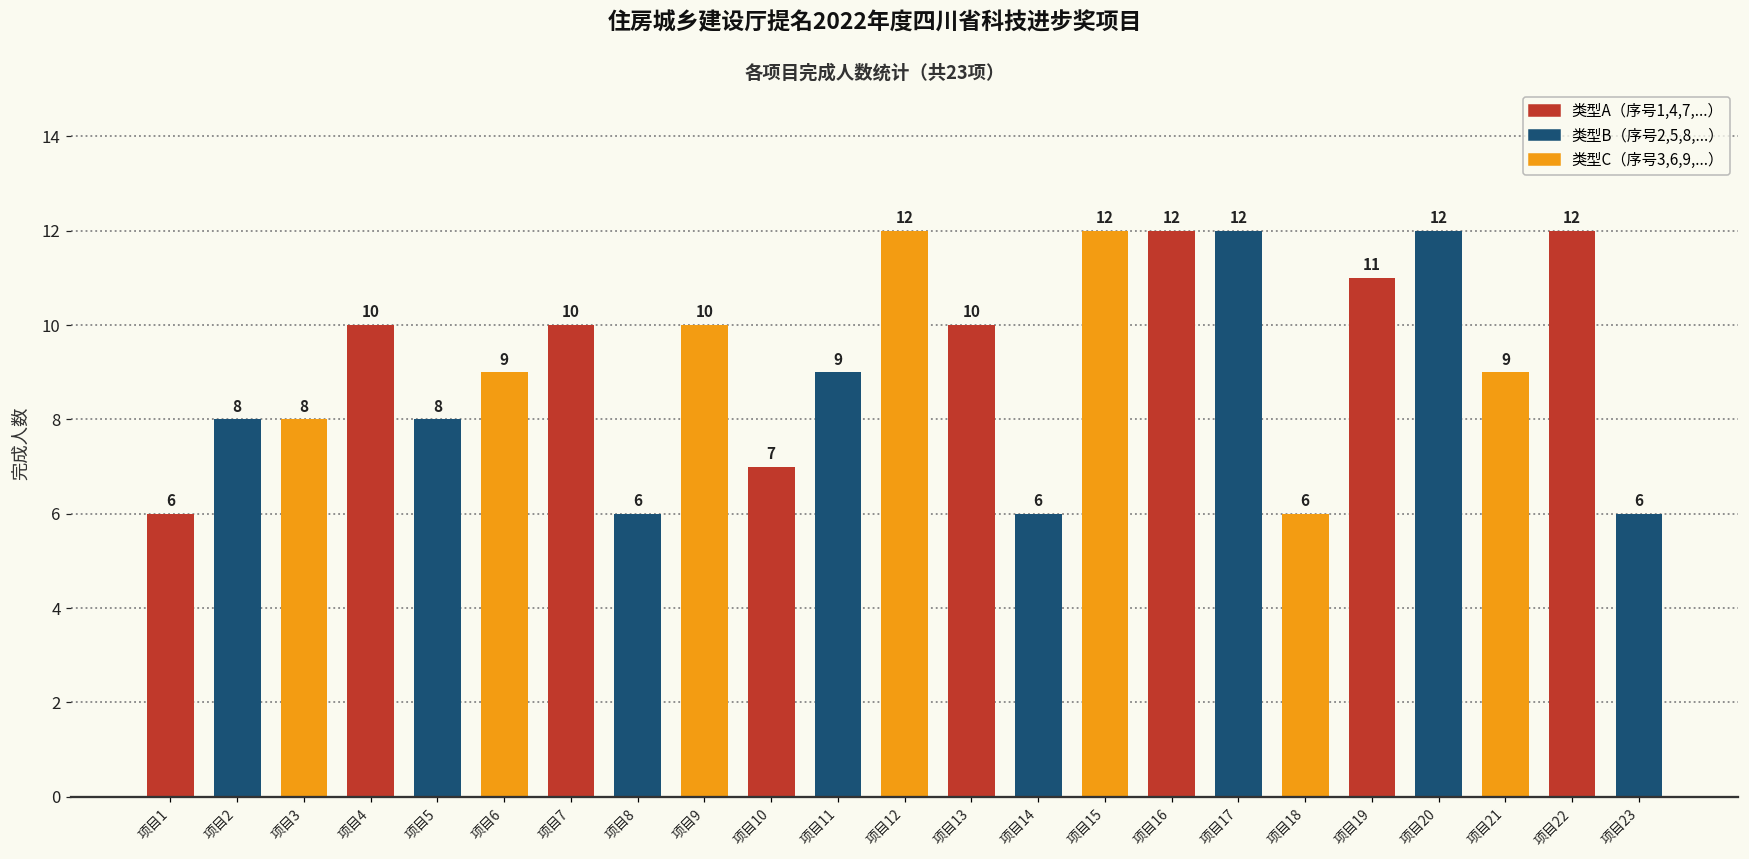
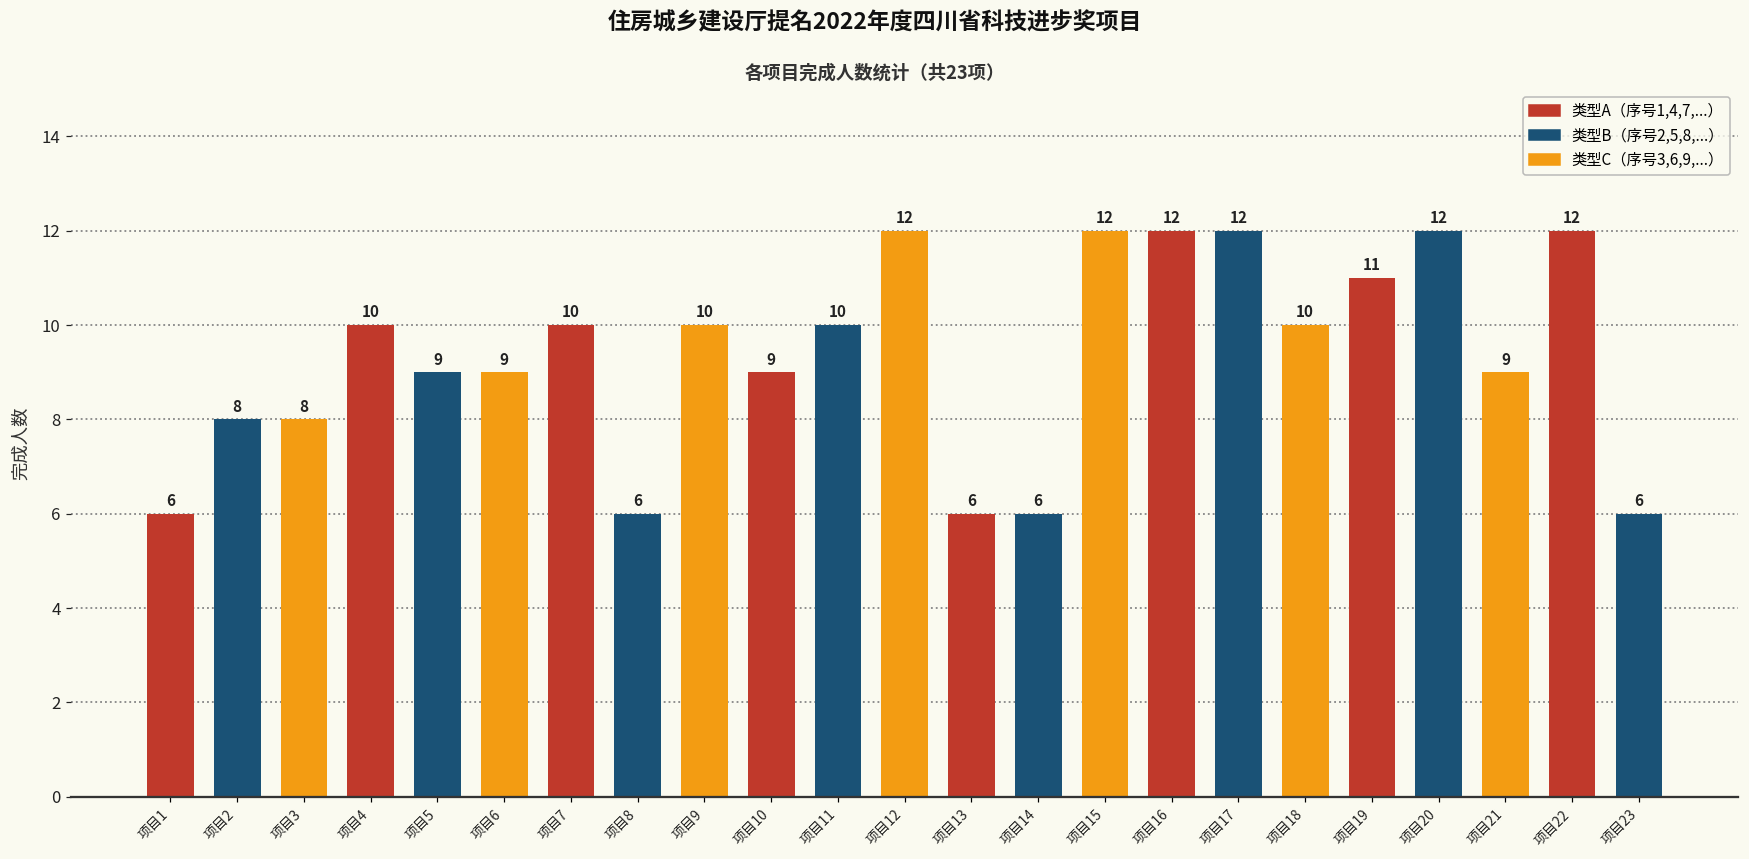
  {
    "项目1": 6,
    "项目2": 8,
    "项目3": 8,
    "项目4": 10,
-   "项目5": 8,
+   "项目5": 9,
    "项目6": 9,
    "项目7": 10,
    "项目8": 6,
    "项目9": 10,
-   "项目10": 7,
-   "项目11": 9,
+   "项目10": 9,
+   "项目11": 10,
    "项目12": 12,
-   "项目13": 10,
+   "项目13": 6,
    "项目14": 6,
    "项目15": 12,
    "项目16": 12,
    "项目17": 12,
-   "项目18": 6,
+   "项目18": 10,
    "项目19": 11,
    "项目20": 12,
    "项目21": 9,
    "项目22": 12,
    "项目23": 6
  }
